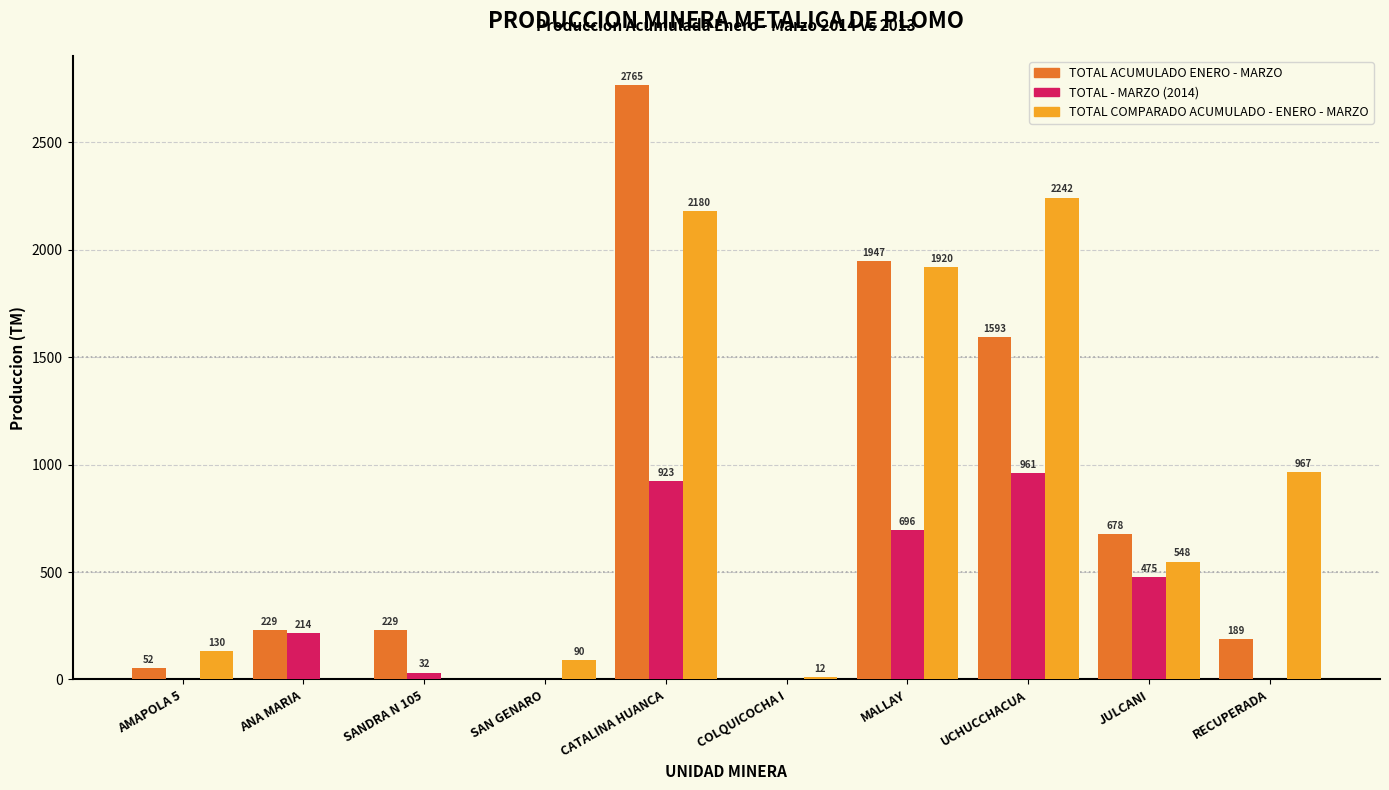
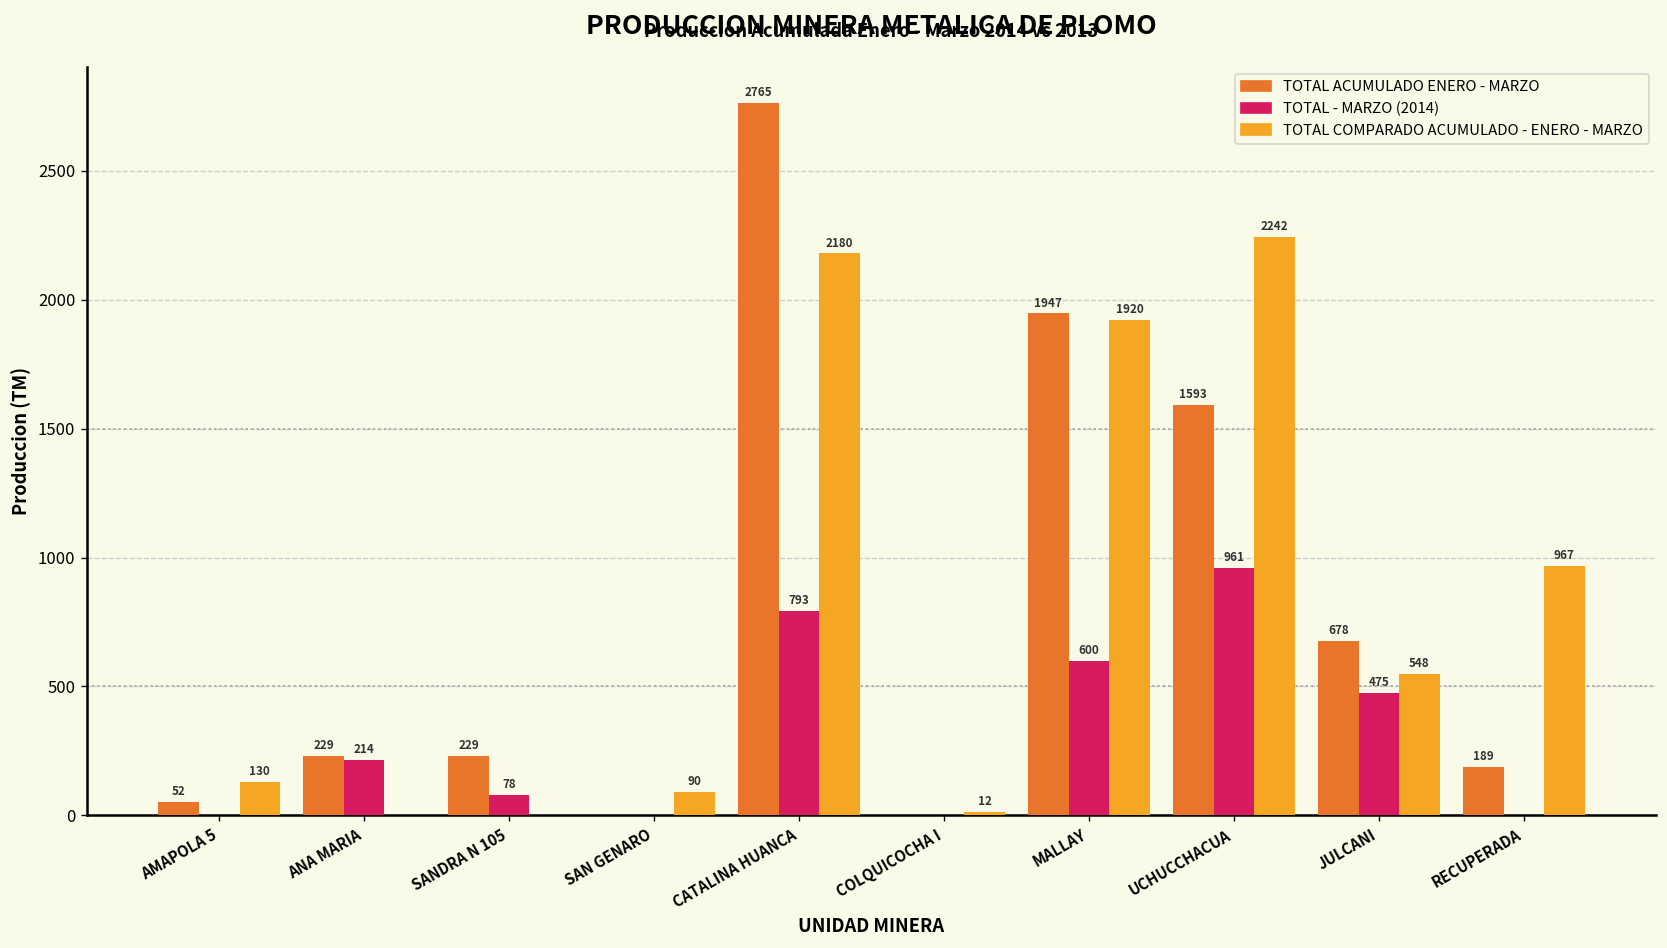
  {
    "TOTAL - MARZO (2014)": {
      "ANA MARIA": 214,
-     "SANDRA N 105": 32,
-     "CATALINA HUANCA": 923,
-     "MALLAY": 696,
+     "SANDRA N 105": 78,
+     "CATALINA HUANCA": 793,
+     "MALLAY": 600,
      "UCHUCCHACUA": 961,
      "JULCANI": 475
    }
  }
